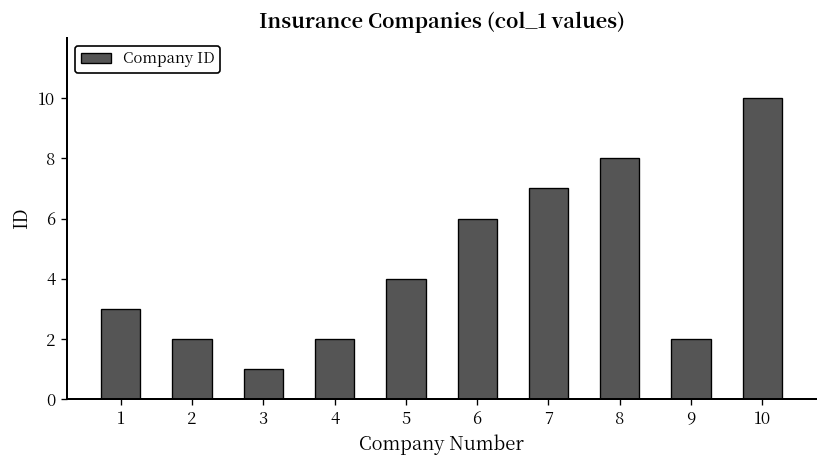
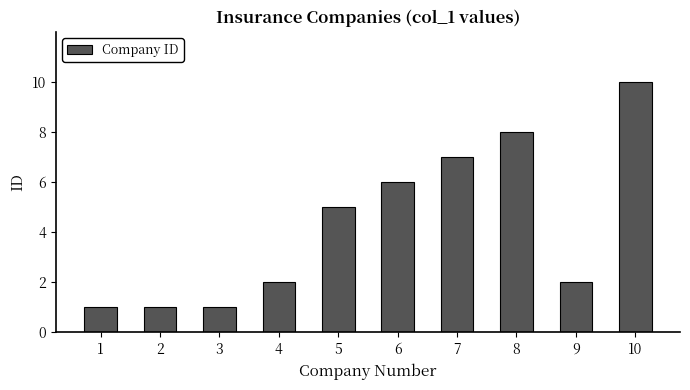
  {
-   "1": 3,
-   "2": 2,
+   "1": 1,
+   "2": 1,
    "3": 1,
    "4": 2,
-   "5": 4,
+   "5": 5,
    "6": 6,
    "7": 7,
    "8": 8,
    "9": 2,
    "10": 10
  }
